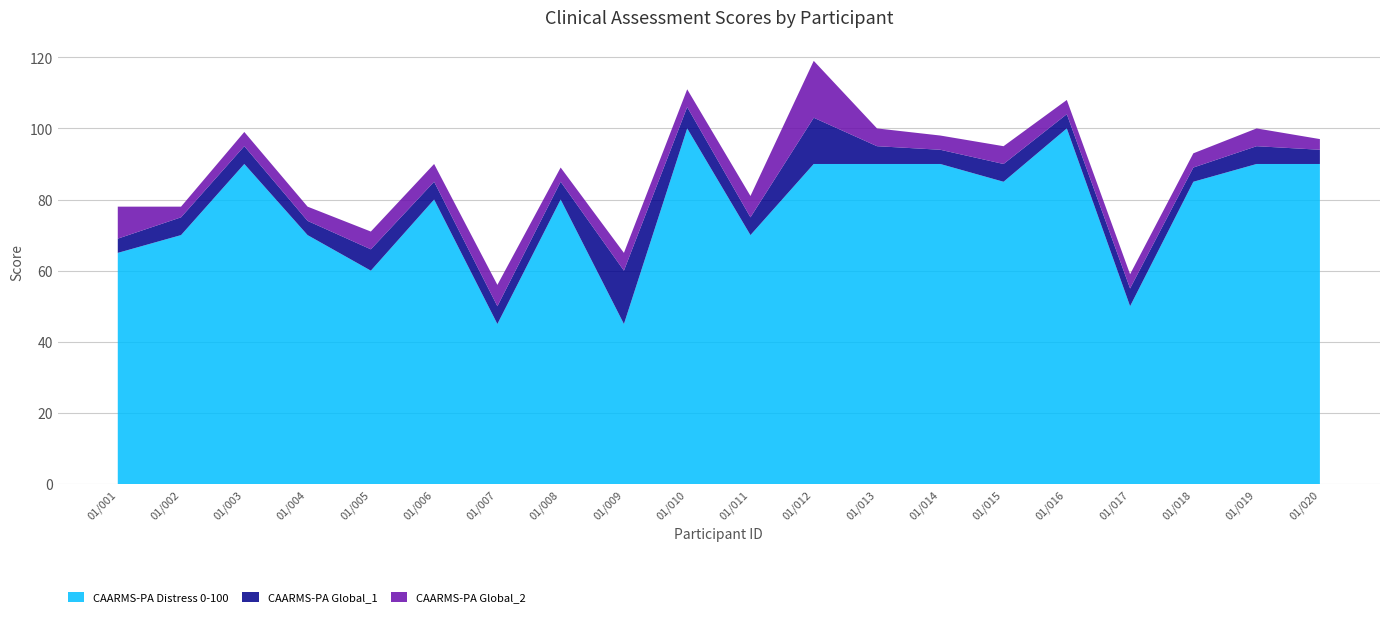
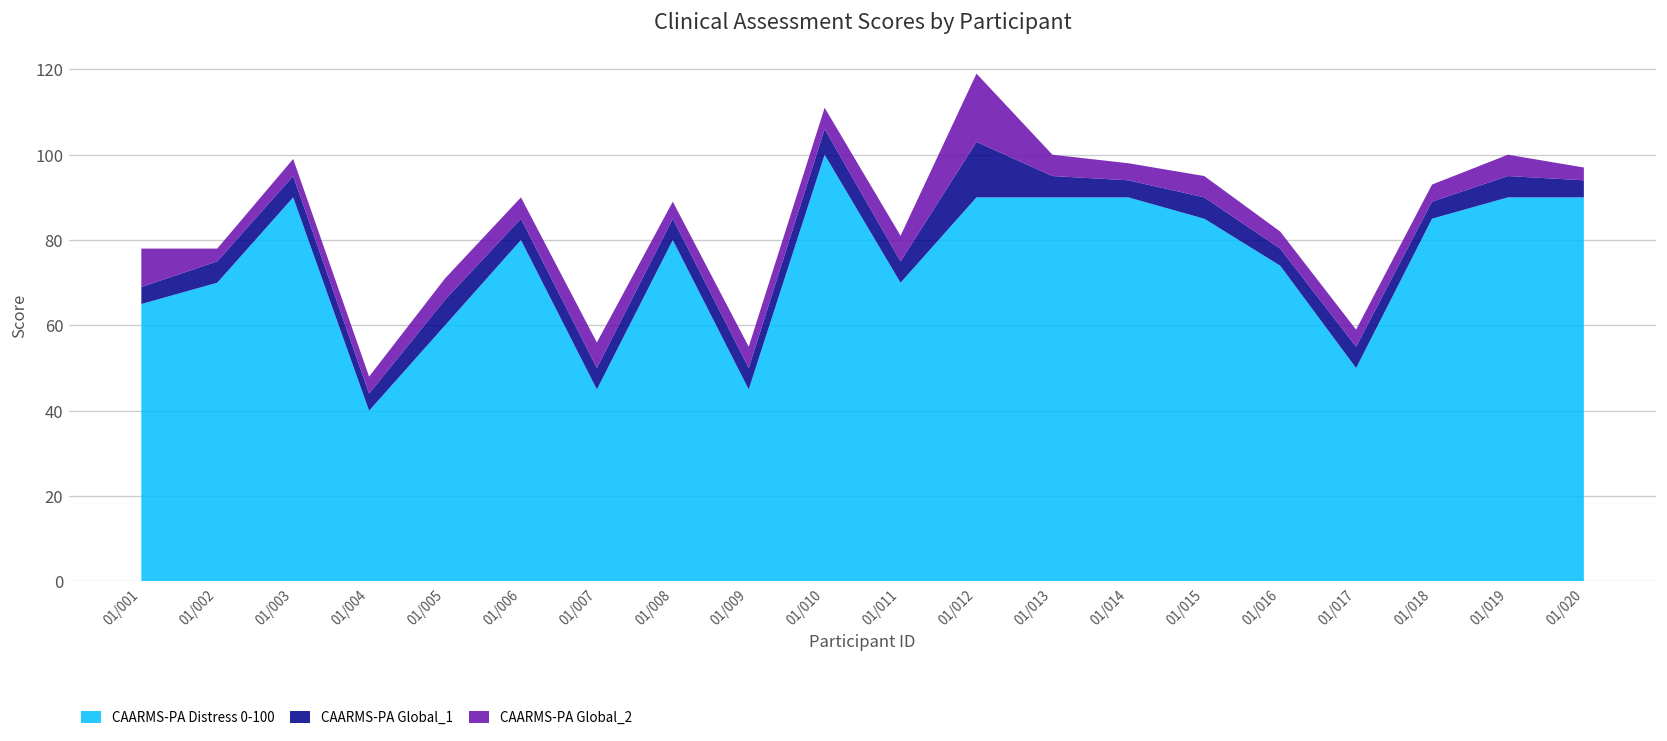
  {
    "CAARMS-PA Distress 0-100": {
      "01/001": 65,
      "01/002": 70,
      "01/003": 90,
-     "01/004": 70,
+     "01/004": 40,
      "01/005": 60,
      "01/006": 80,
      "01/007": 45,
      "01/008": 80,
      "01/009": 45,
      "01/010": 100,
      "01/011": 70,
      "01/012": 90,
      "01/013": 90,
      "01/014": 90,
      "01/015": 85,
-     "01/016": 100,
+     "01/016": 74,
      "01/017": 50,
      "01/018": 85,
      "01/019": 90,
      "01/020": 90
    },
    "CAARMS-PA Global_1": {
      "01/001": 4,
      "01/002": 5,
      "01/003": 5,
      "01/004": 4,
      "01/005": 6,
      "01/006": 5,
      "01/007": 5,
      "01/008": 5,
-     "01/009": 15,
+     "01/009": 5,
      "01/010": 6,
      "01/011": 5,
      "01/012": 13,
      "01/013": 5,
      "01/014": 4,
      "01/015": 5,
      "01/016": 4,
      "01/017": 5,
      "01/018": 4,
      "01/019": 5,
      "01/020": 4
    },
    "CAARMS-PA Global_2": {
      "01/001": 9,
      "01/002": 3,
      "01/003": 4,
      "01/004": 4,
      "01/005": 5,
      "01/006": 5,
      "01/007": 6,
      "01/008": 4,
      "01/009": 5,
      "01/010": 5,
      "01/011": 6,
      "01/012": 16,
      "01/013": 5,
      "01/014": 4,
      "01/015": 5,
      "01/016": 4,
      "01/017": 4,
      "01/018": 4,
      "01/019": 5,
      "01/020": 3
    }
  }
